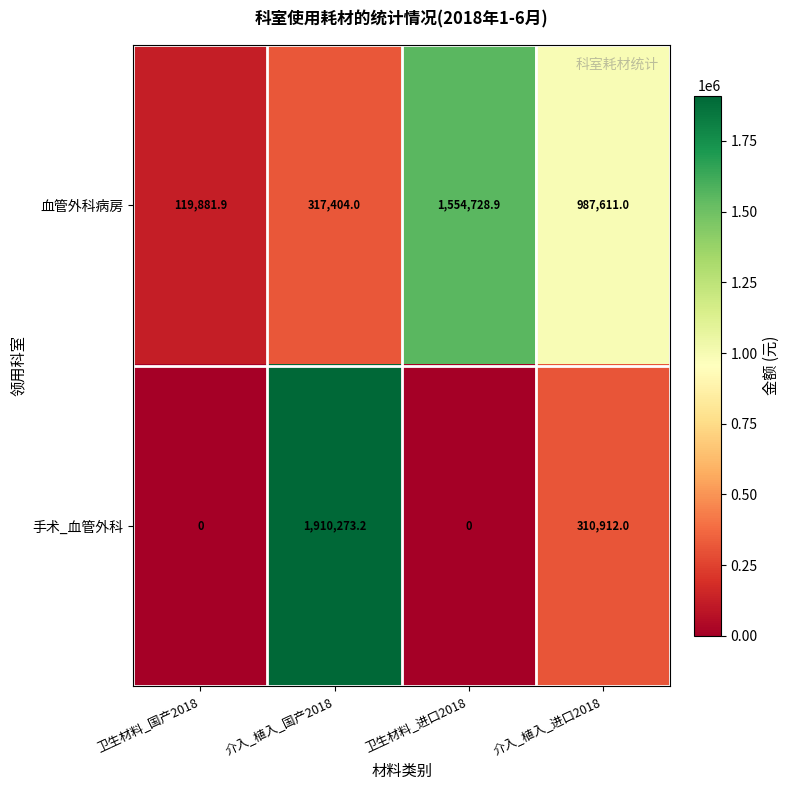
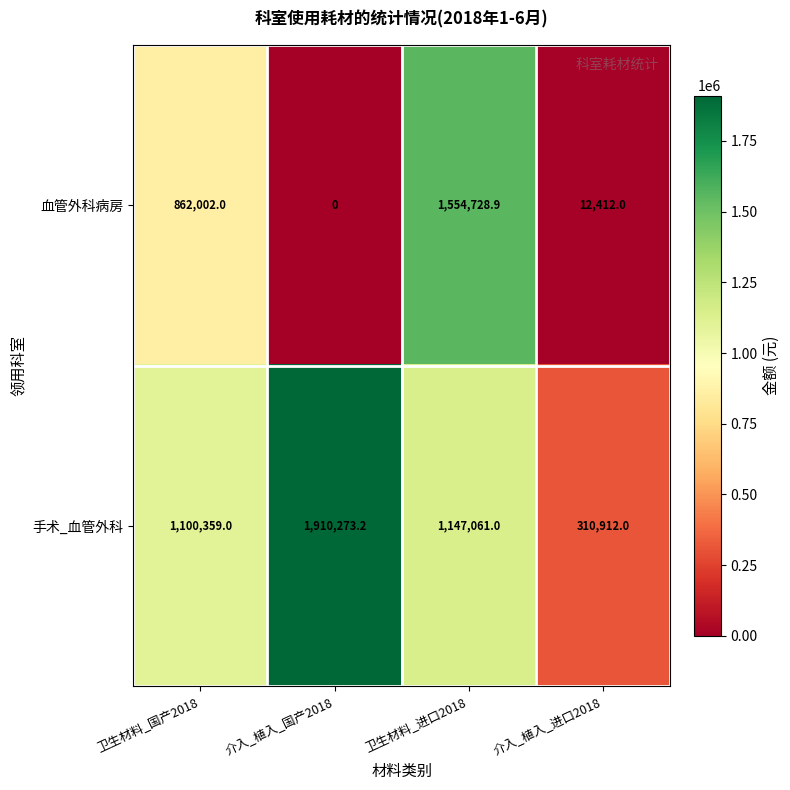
  {
    "血管外科病房": {
-     "卫生材料_国产2018": "119,881.9",
-     "介入_植入_国产2018": "317,404.0",
+     "卫生材料_国产2018": "862,002.0",
+     "介入_植入_国产2018": "0",
      "卫生材料_进口2018": "1,554,728.9",
-     "介入_植入_进口2018": "987,611.0"
+     "介入_植入_进口2018": "12,412.0"
    },
    "手术_血管外科": {
-     "卫生材料_国产2018": "0",
+     "卫生材料_国产2018": "1,100,359.0",
      "介入_植入_国产2018": "1,910,273.2",
-     "卫生材料_进口2018": "0",
+     "卫生材料_进口2018": "1,147,061.0",
      "介入_植入_进口2018": "310,912.0"
    }
  }
